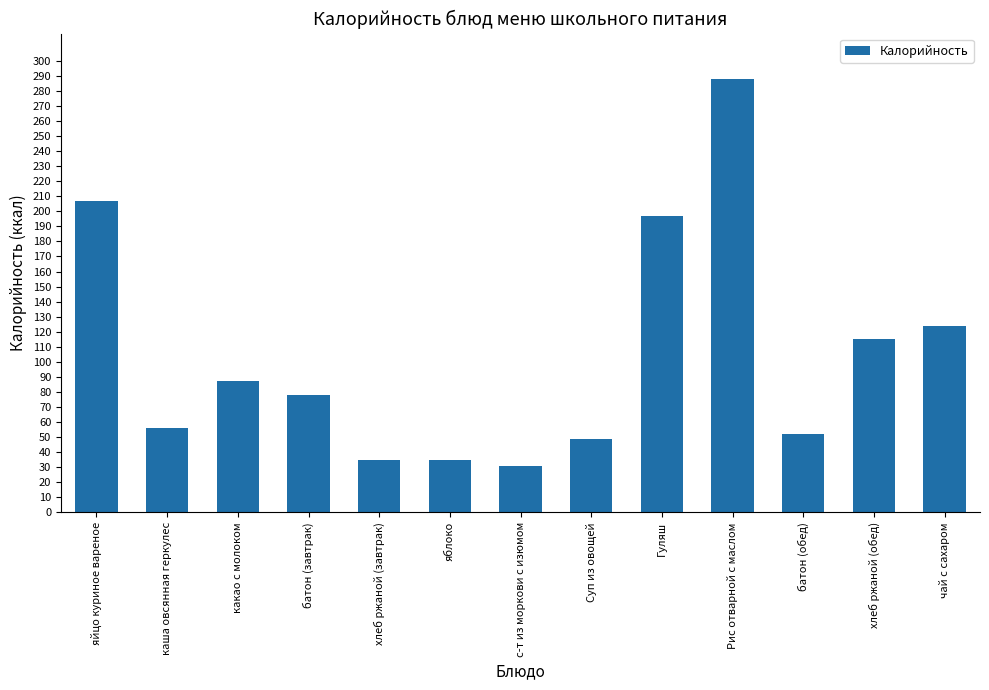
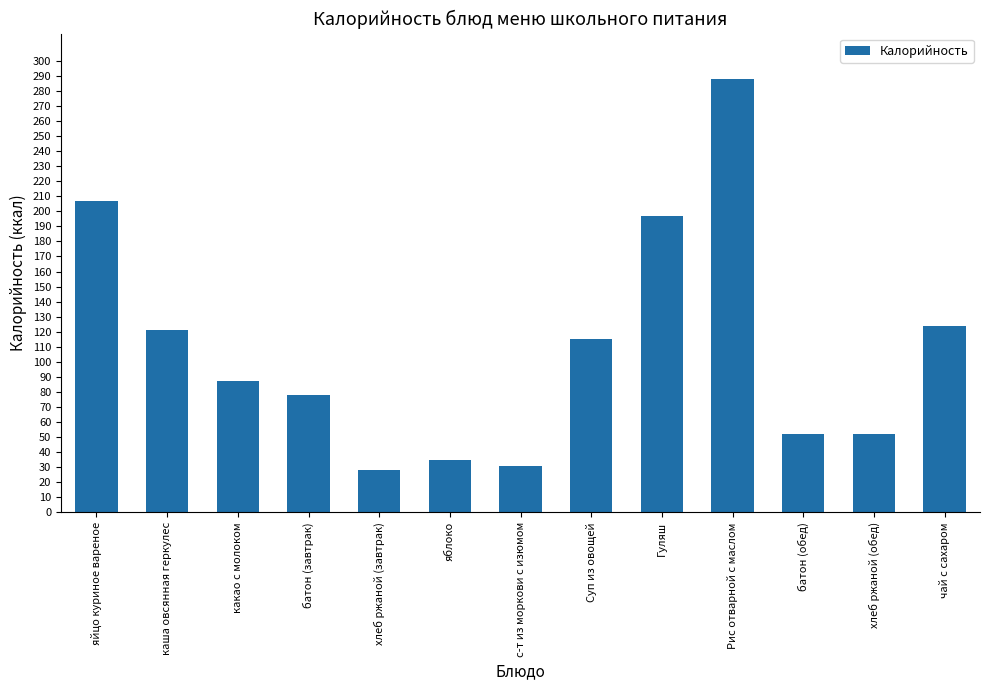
  {
    "яйцо куриное вареное": 207,
-   "каша овсянная геркулес": 56,
+   "каша овсянная геркулес": 121,
    "какао с молоком": 87,
    "батон (завтрак)": 78,
-   "хлеб ржаной (завтрак)": 35,
+   "хлеб ржаной (завтрак)": 28,
    "яблоко": 35,
    "с-т из моркови с изюмом": 31,
-   "Суп из овощей": 49,
+   "Суп из овощей": 115,
    "Гуляш": 197,
    "Рис отварной с маслом": 288,
    "батон (обед)": 52,
-   "хлеб ржаной (обед)": 115,
+   "хлеб ржаной (обед)": 52,
    "чай с сахаром": 124
  }
